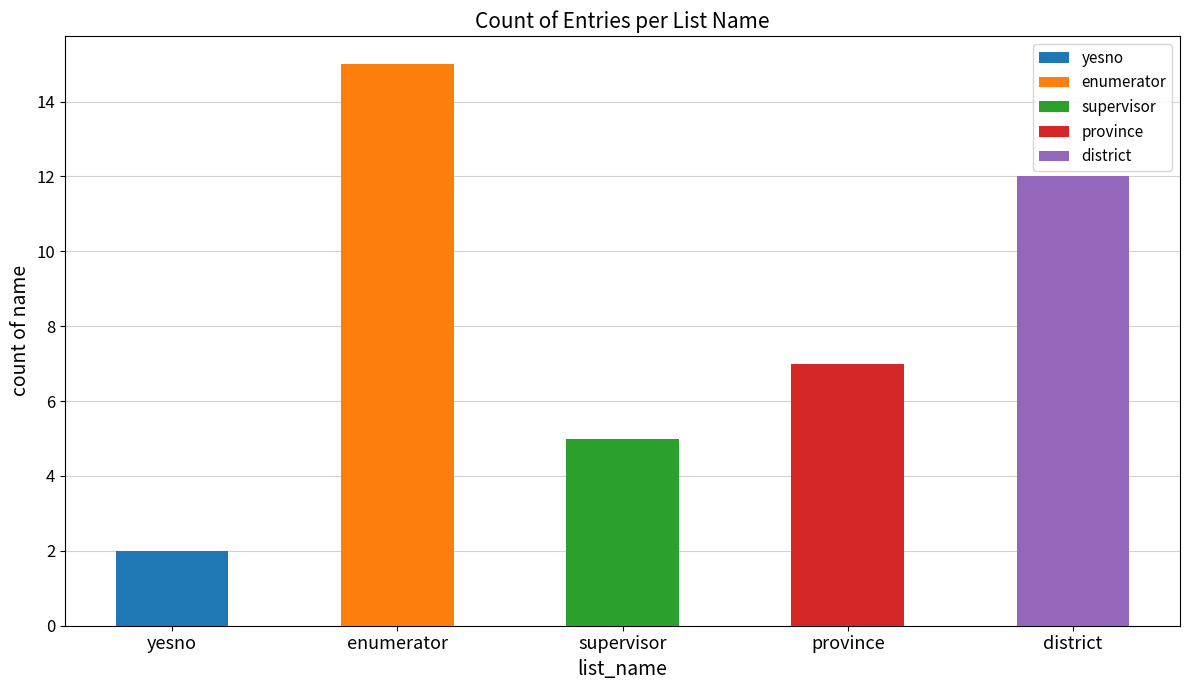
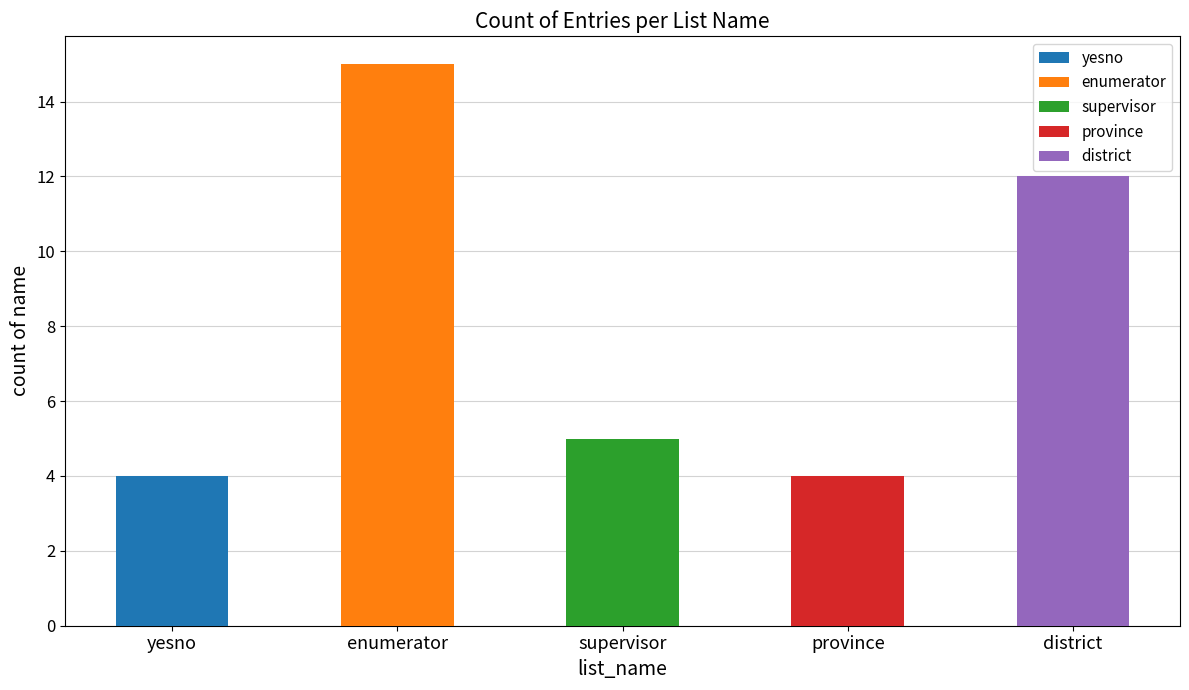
  {
-   "yesno": 2,
+   "yesno": 4,
    "enumerator": 15,
    "supervisor": 5,
-   "province": 7,
+   "province": 4,
    "district": 12
  }
